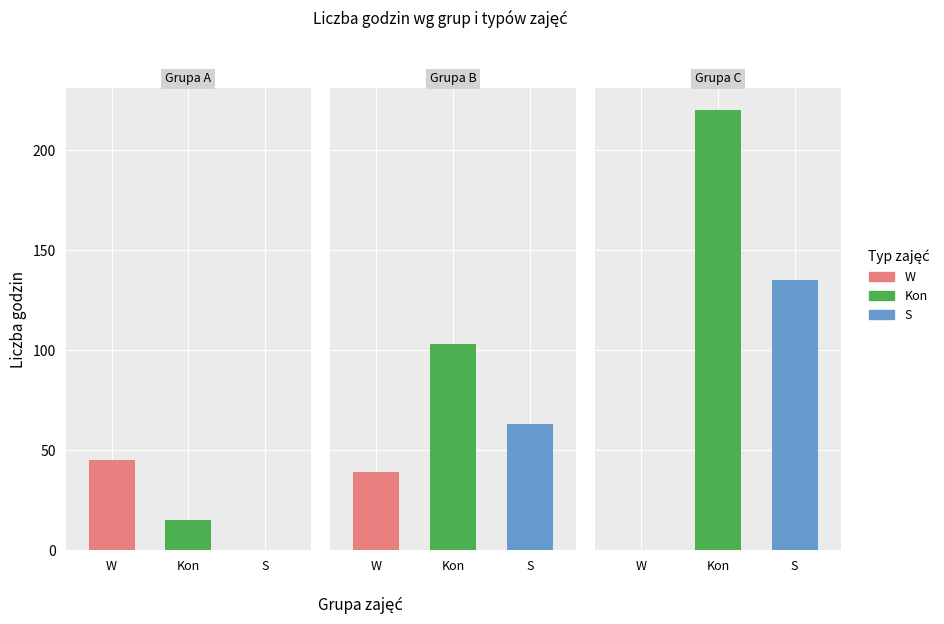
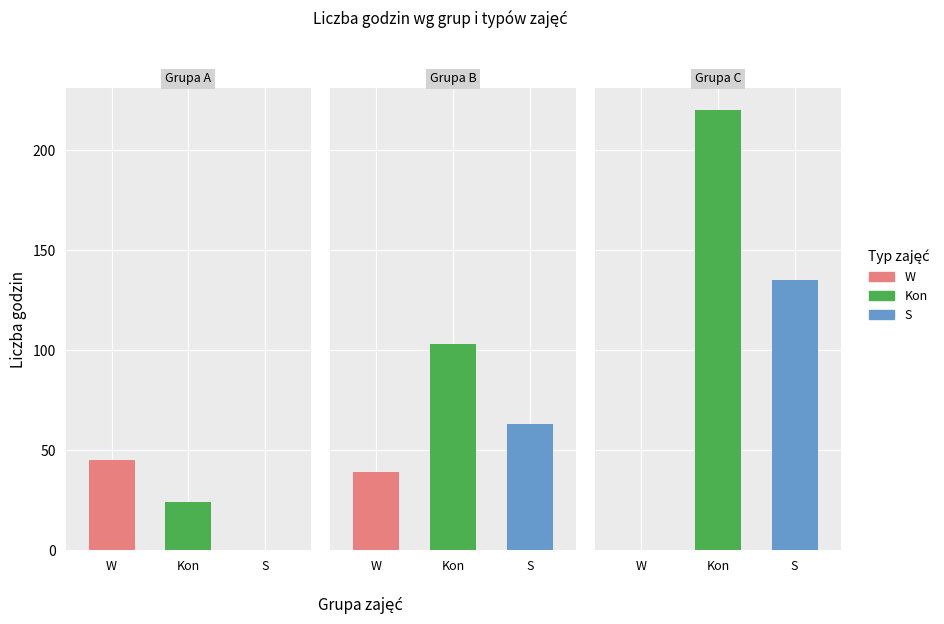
  {
    "Grupa A": {
      "W": 45,
-     "Kon": 15,
+     "Kon": 24,
      "S": 0
    }
  }
